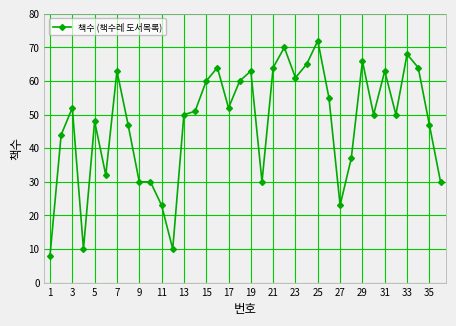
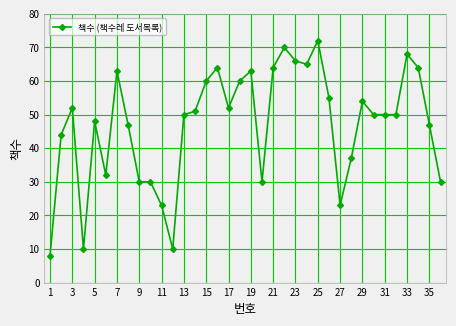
  {
    "1": 8,
    "3": 52,
    "5": 48,
    "7": 63,
    "9": 30,
    "11": 23,
    "13": 50,
    "15": 60,
    "17": 52,
    "19": 63,
    "21": 64,
-   "23": 61,
+   "23": 66,
    "25": 72,
    "27": 23,
-   "29": 66,
-   "31": 63,
+   "29": 54,
+   "31": 50,
    "33": 68,
    "35": 47
  }
